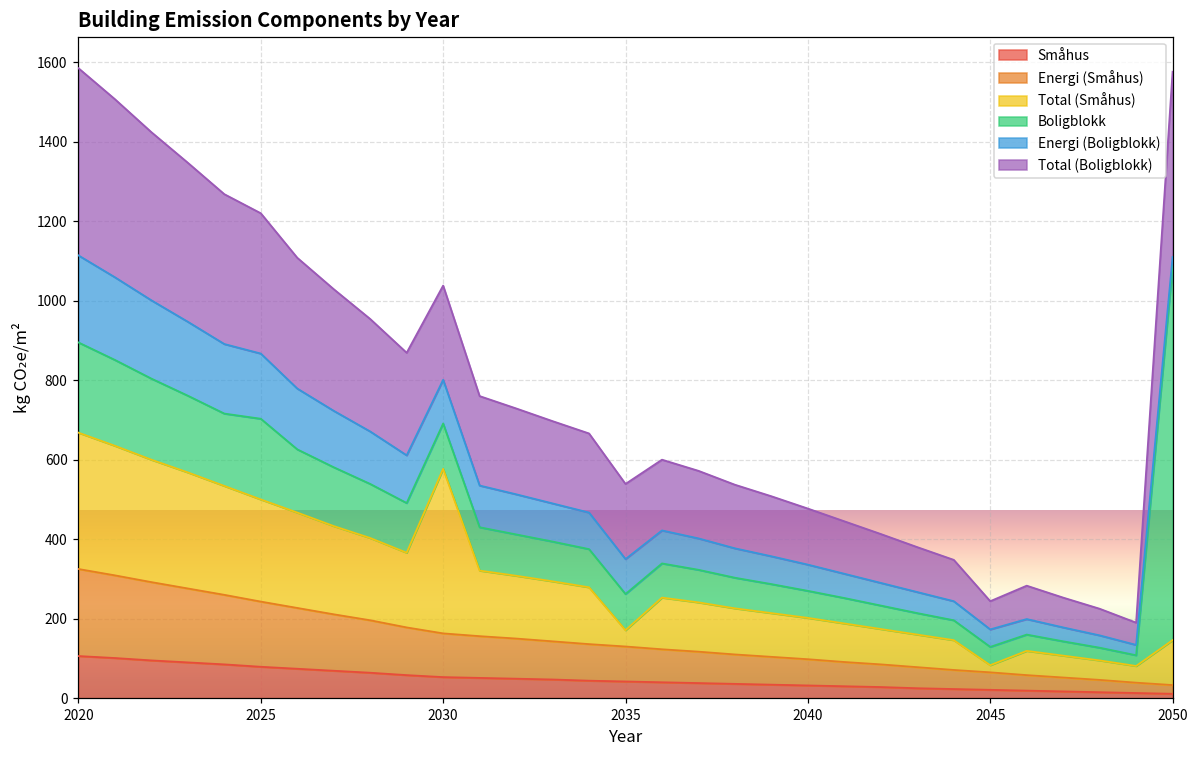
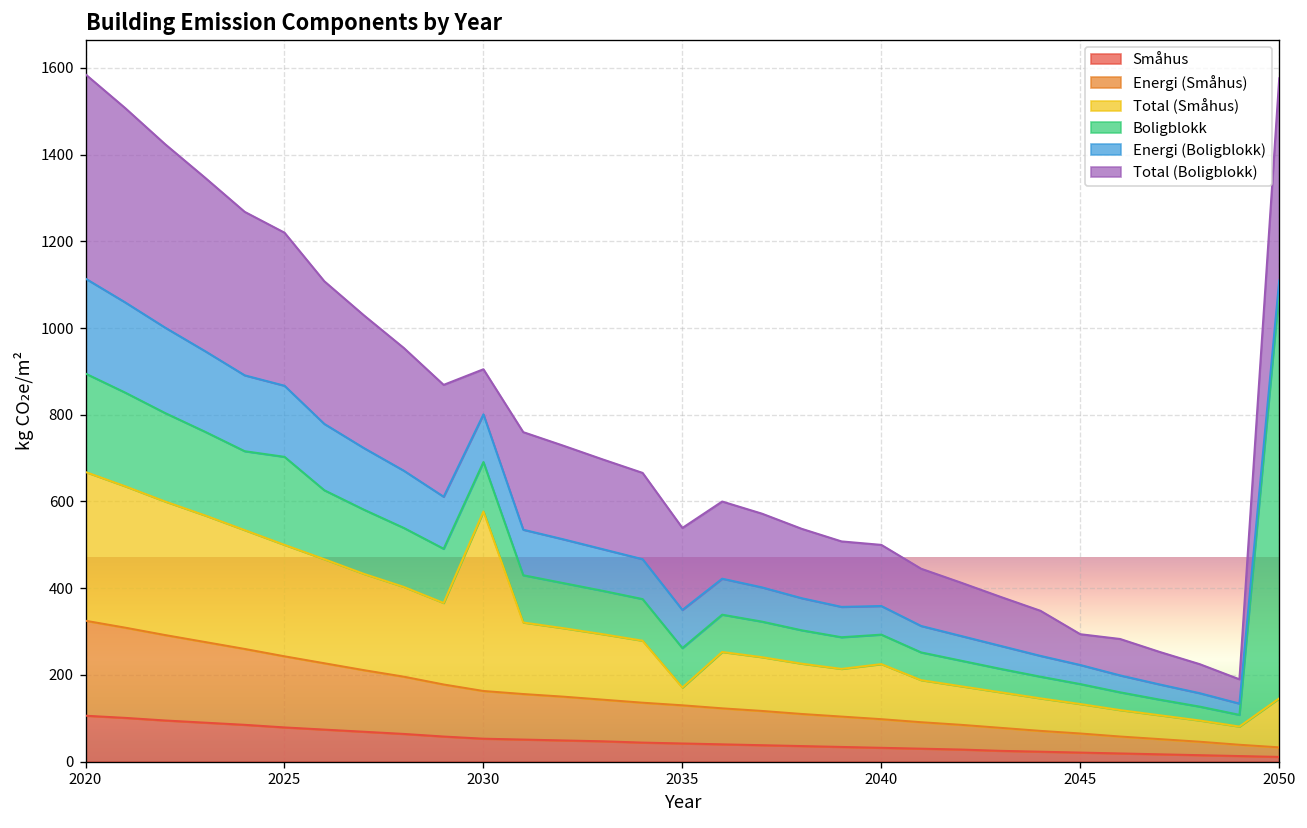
  {
    "Total (Småhus)": {
      "2020": 340,
      "2025": 260,
      "2030": 410,
      "2035": 40,
-     "2040": 100,
-     "2045": 20,
+     "2040": 130,
+     "2045": 70,
      "2050": 110
    },
    "Boligblokk": {
      "2020": 230,
      "2025": 200,
      "2030": 110,
      "2035": 90,
      "2040": 70,
      "2045": 50,
      "2050": 940
    },
    "Energi (Boligblokk)": {
      "2020": 220,
      "2025": 160,
      "2030": 110,
      "2035": 90,
      "2040": 70,
      "2045": 40,
      "2050": 20
    },
    "Total (Boligblokk)": {
      "2020": 470,
      "2025": 350,
-     "2030": 240,
+     "2030": 100,
      "2035": 190,
      "2040": 140,
      "2045": 70,
      "2050": 470
    }
  }
